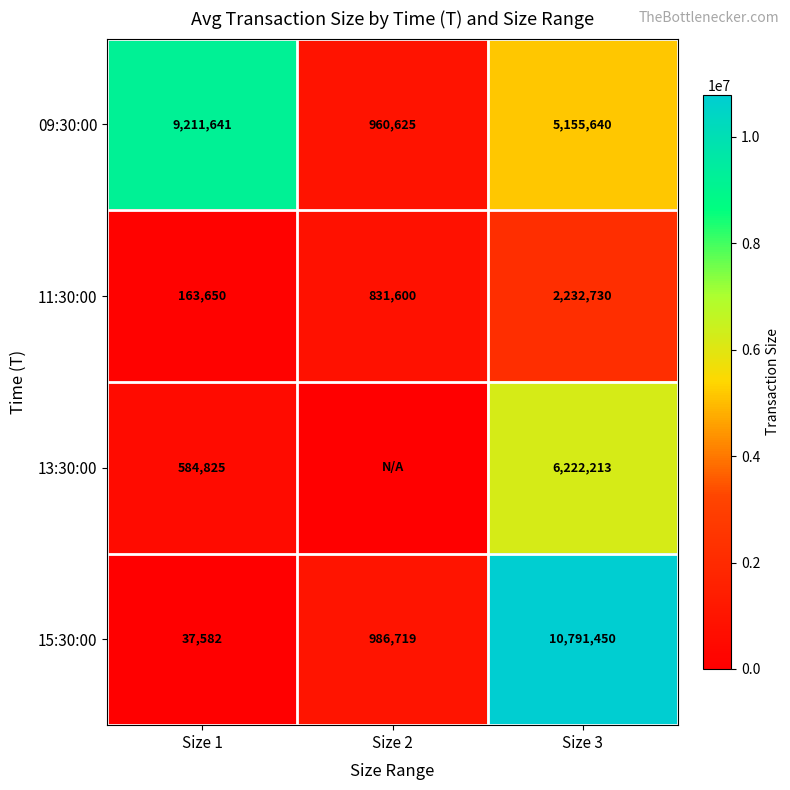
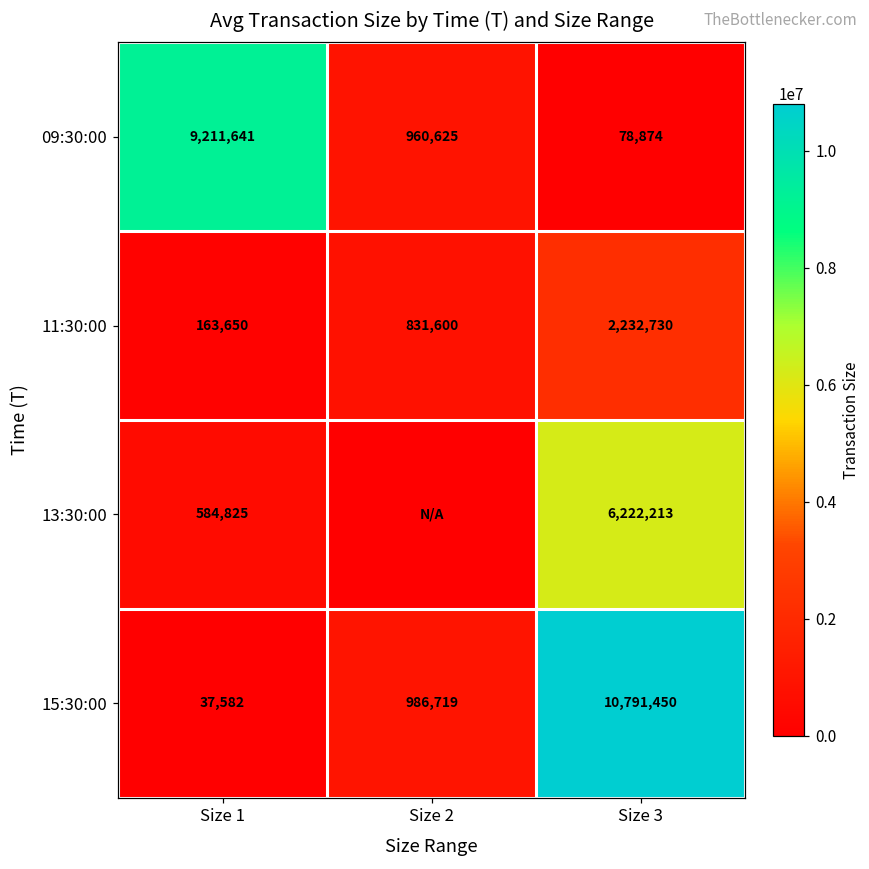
  {
    "09:30:00": {
      "Size 1": "9,211,641",
      "Size 2": "960,625",
-     "Size 3": "5,155,640"
+     "Size 3": "78,874"
    },
    "11:30:00": {
      "Size 1": "163,650",
      "Size 2": "831,600",
      "Size 3": "2,232,730"
    },
    "13:30:00": {
      "Size 1": "584,825",
      "Size 3": "6,222,213"
    },
    "15:30:00": {
      "Size 1": "37,582",
      "Size 2": "986,719",
      "Size 3": "10,791,450"
    }
  }
